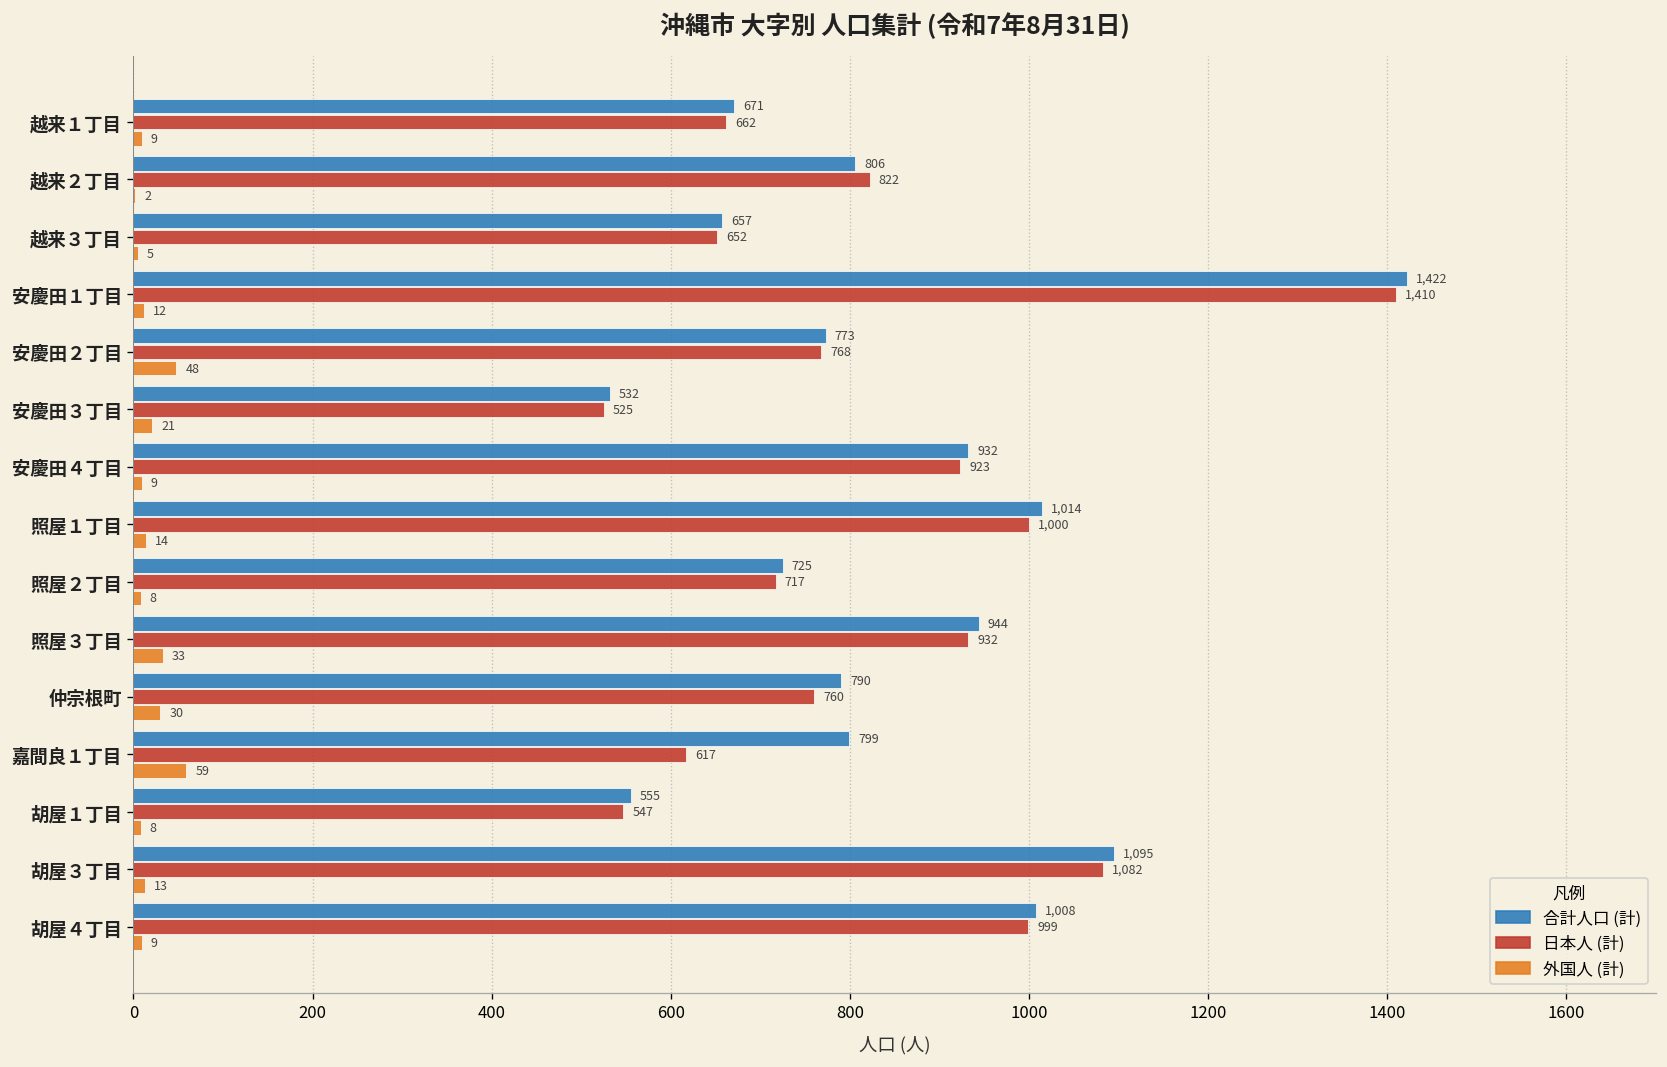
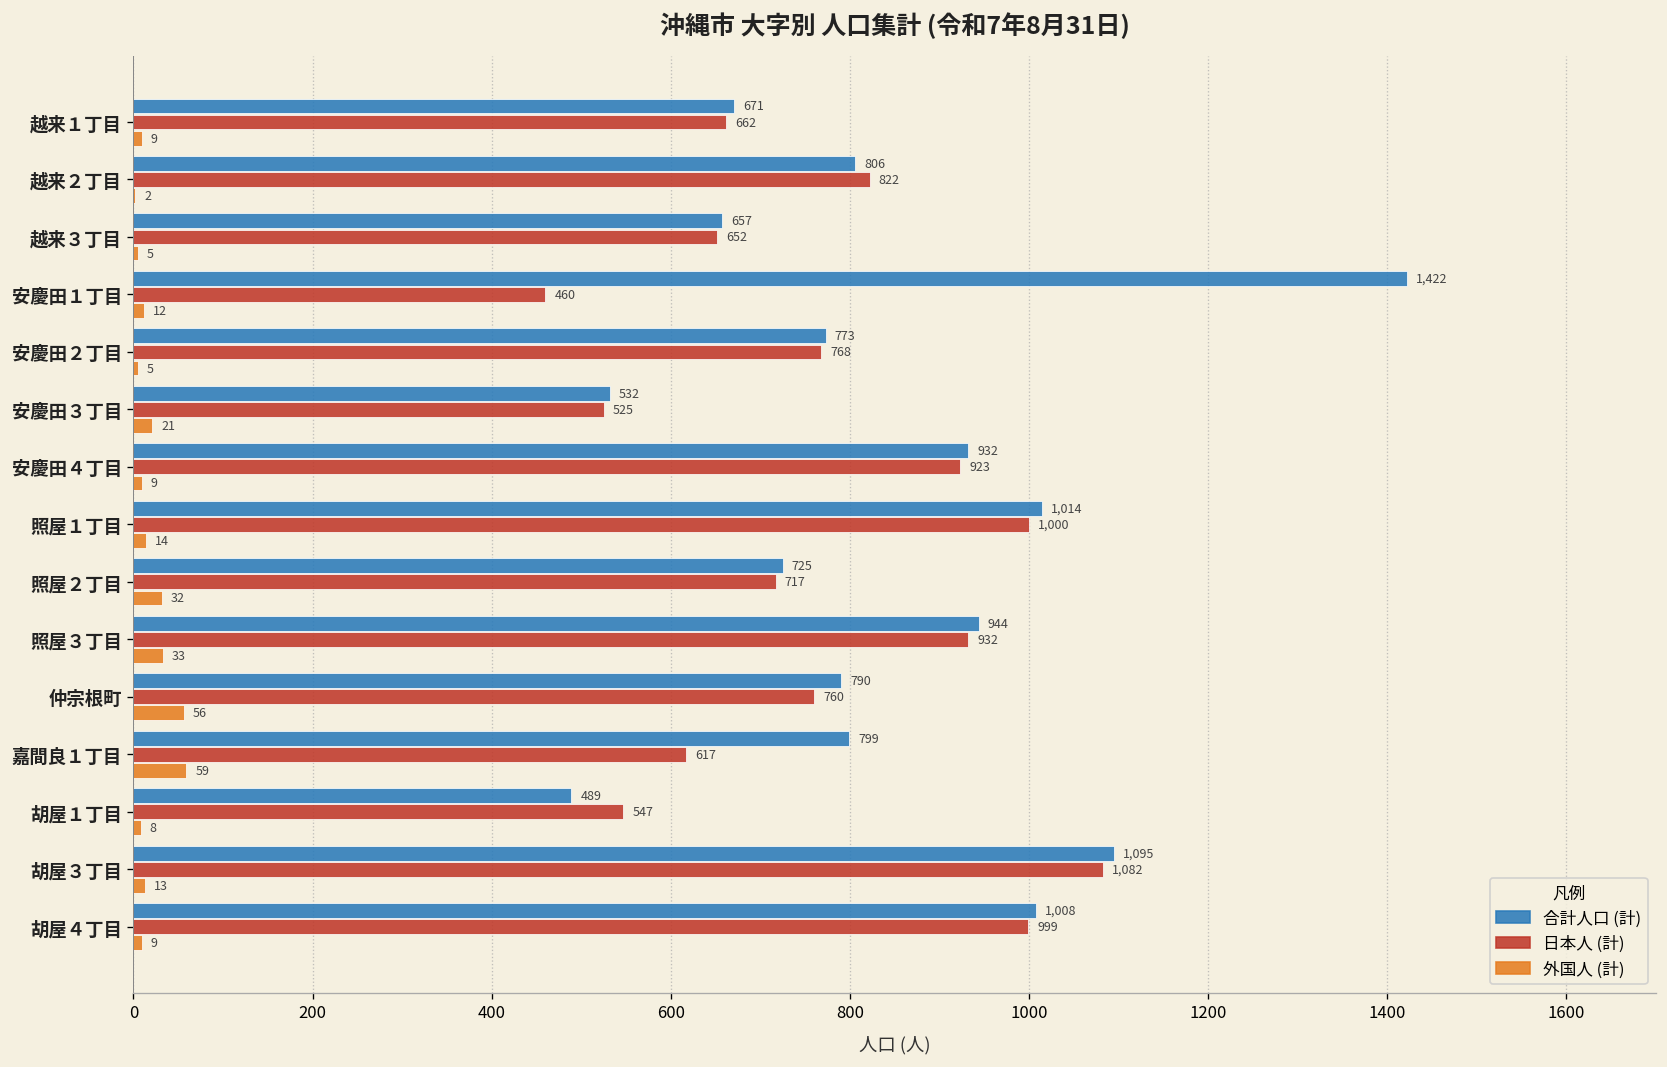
  {
    "合計人口 (計)": {
      "越来１丁目": "671",
      "越来２丁目": "806",
      "越来３丁目": "657",
      "安慶田１丁目": "1,422",
      "安慶田２丁目": "773",
      "安慶田３丁目": "532",
      "安慶田４丁目": "932",
      "照屋１丁目": "1,014",
      "照屋２丁目": "725",
      "照屋３丁目": "944",
      "仲宗根町": "790",
      "嘉間良１丁目": "799",
-     "胡屋１丁目": "555",
+     "胡屋１丁目": "489",
      "胡屋３丁目": "1,095",
      "胡屋４丁目": "1,008"
    },
    "日本人 (計)": {
      "越来１丁目": "662",
      "越来２丁目": "822",
      "越来３丁目": "652",
-     "安慶田１丁目": "1,410",
+     "安慶田１丁目": "460",
      "安慶田２丁目": "768",
      "安慶田３丁目": "525",
      "安慶田４丁目": "923",
      "照屋１丁目": "1,000",
      "照屋２丁目": "717",
      "照屋３丁目": "932",
      "仲宗根町": "760",
      "嘉間良１丁目": "617",
      "胡屋１丁目": "547",
      "胡屋３丁目": "1,082",
      "胡屋４丁目": "999"
    },
    "外国人 (計)": {
      "越来１丁目": "9",
      "越来２丁目": "2",
      "越来３丁目": "5",
      "安慶田１丁目": "12",
-     "安慶田２丁目": "48",
+     "安慶田２丁目": "5",
      "安慶田３丁目": "21",
      "安慶田４丁目": "9",
      "照屋１丁目": "14",
-     "照屋２丁目": "8",
+     "照屋２丁目": "32",
      "照屋３丁目": "33",
-     "仲宗根町": "30",
+     "仲宗根町": "56",
      "嘉間良１丁目": "59",
      "胡屋１丁目": "8",
      "胡屋３丁目": "13",
      "胡屋４丁目": "9"
    }
  }
